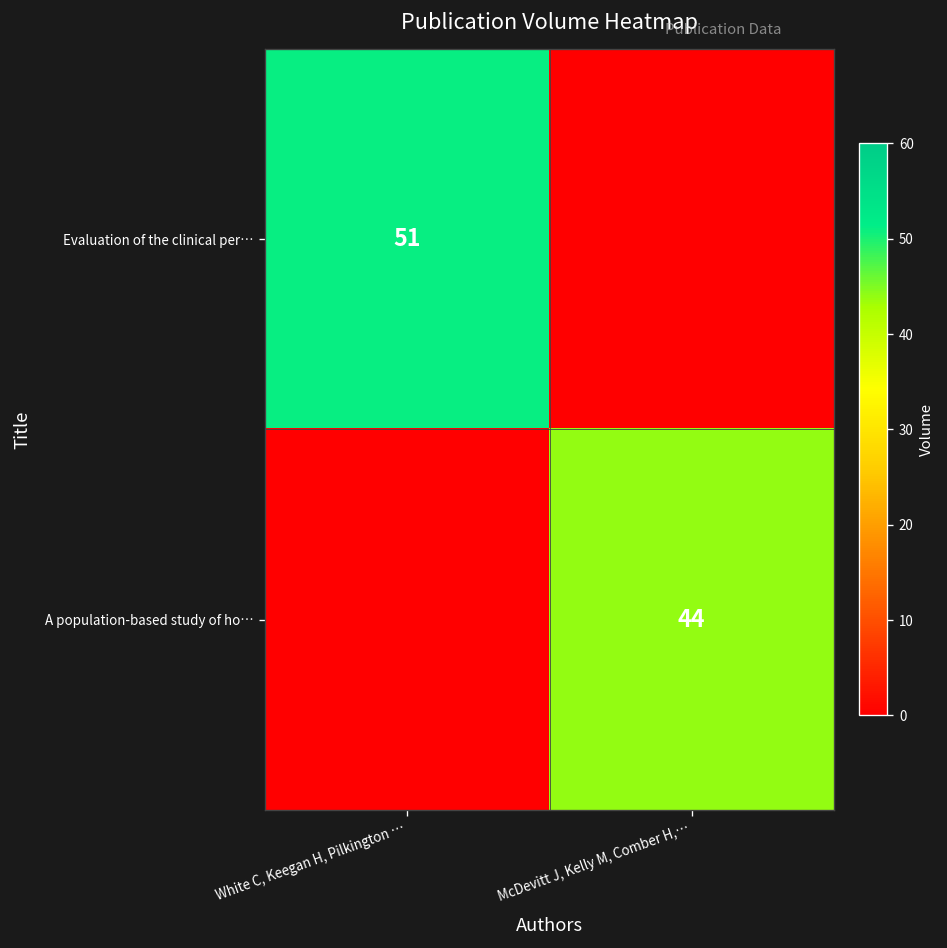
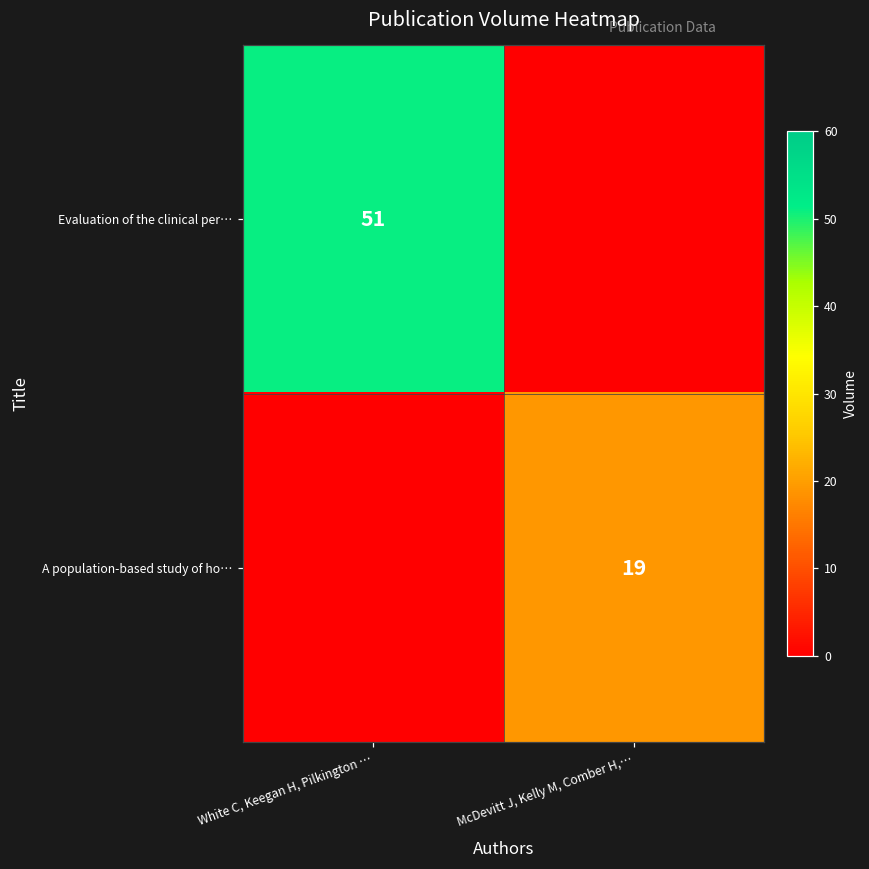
  {
    "Evaluation of the clinical per…": {
      "White C, Keegan H, Pilkington …": 51
    },
    "A population-based study of ho…": {
-     "McDevitt J, Kelly M, Comber H,…": 44
+     "McDevitt J, Kelly M, Comber H,…": 19
    }
  }
